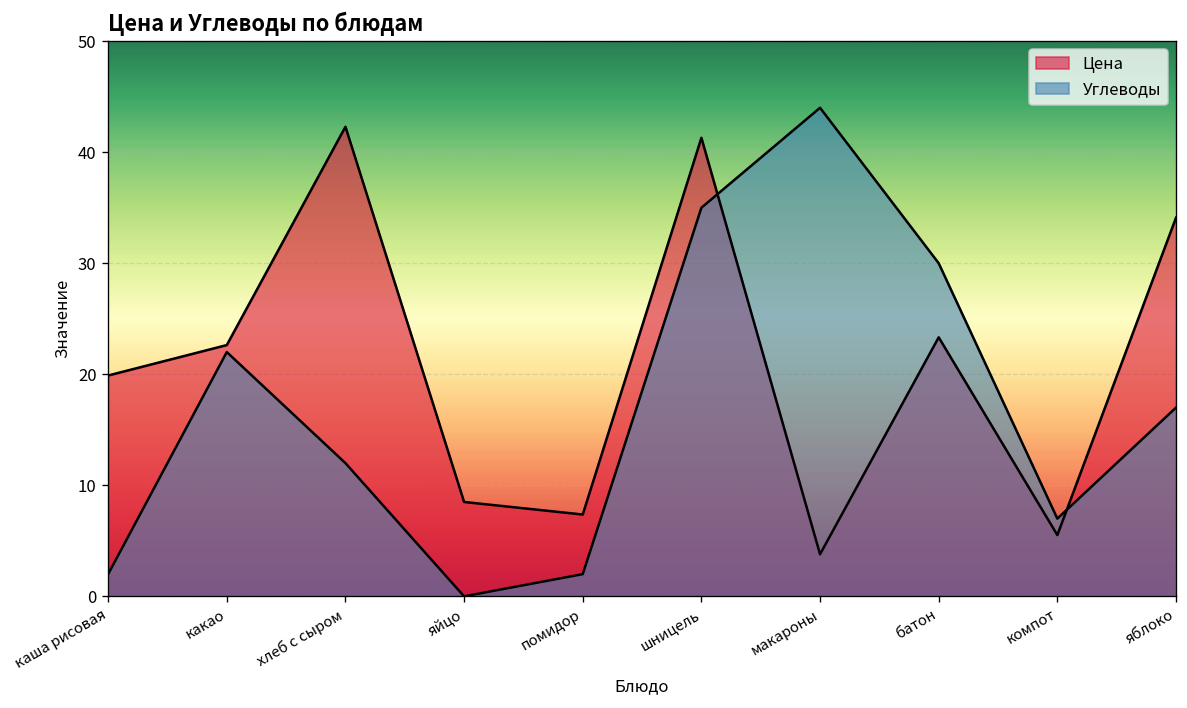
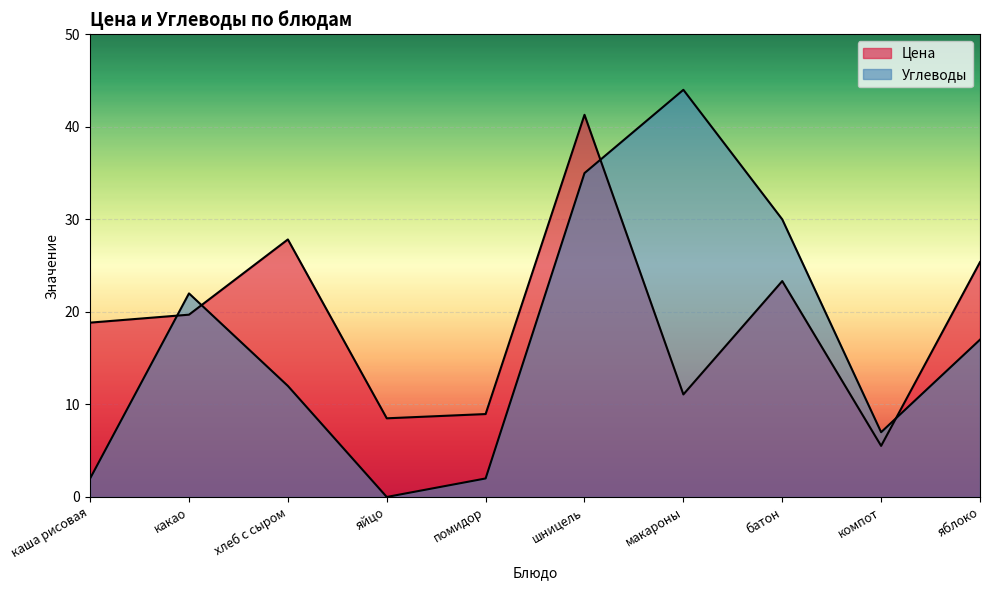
  {
    "Цена": {
-     "каша рисовая": 20,
-     "какао": 23,
-     "хлеб с сыром": 42,
+     "каша рисовая": 19,
+     "какао": 20,
+     "хлеб с сыром": 28,
      "яйцо": 9,
-     "помидор": 7,
+     "помидор": 9,
      "шницель": 41,
-     "макароны": 4,
+     "макароны": 11,
      "батон": 23,
      "компот": 6,
-     "яблоко": 34
+     "яблоко": 25
    },
    "Углеводы": {
      "каша рисовая": 2,
      "какао": 22,
      "хлеб с сыром": 12,
      "яйцо": 0,
      "помидор": 2,
      "шницель": 35,
      "макароны": 44,
      "батон": 30,
      "компот": 7,
      "яблоко": 17
    }
  }
